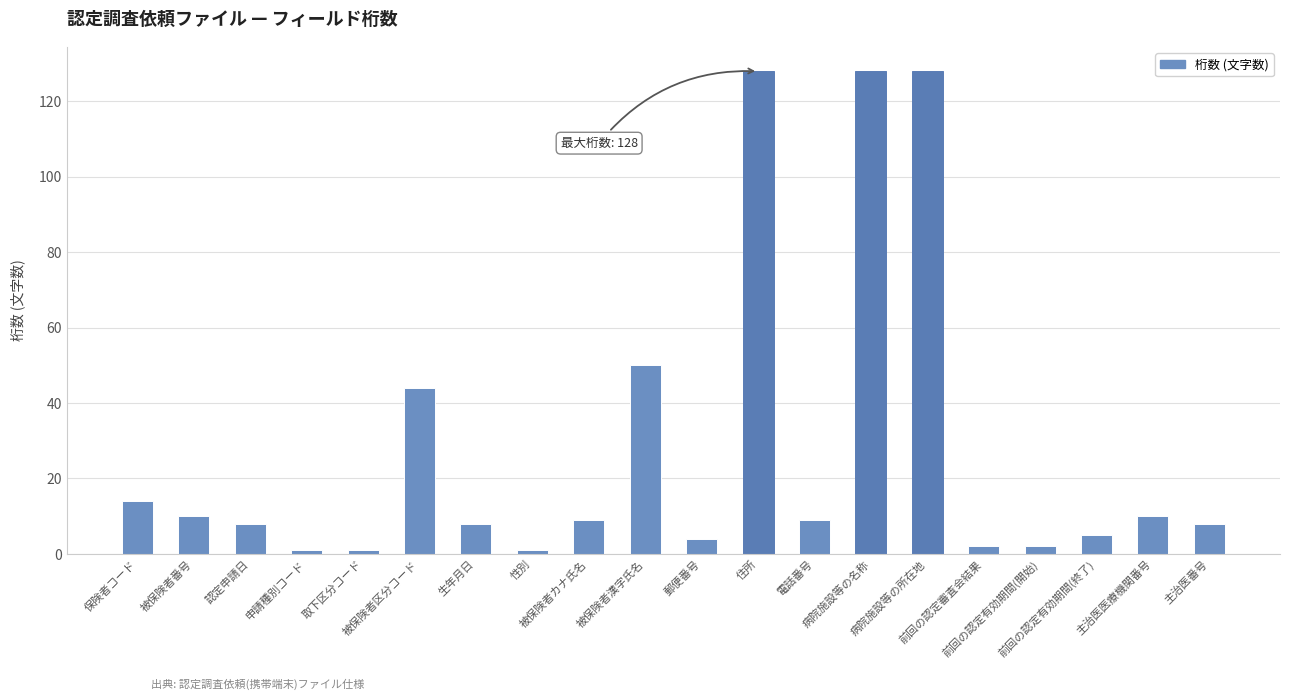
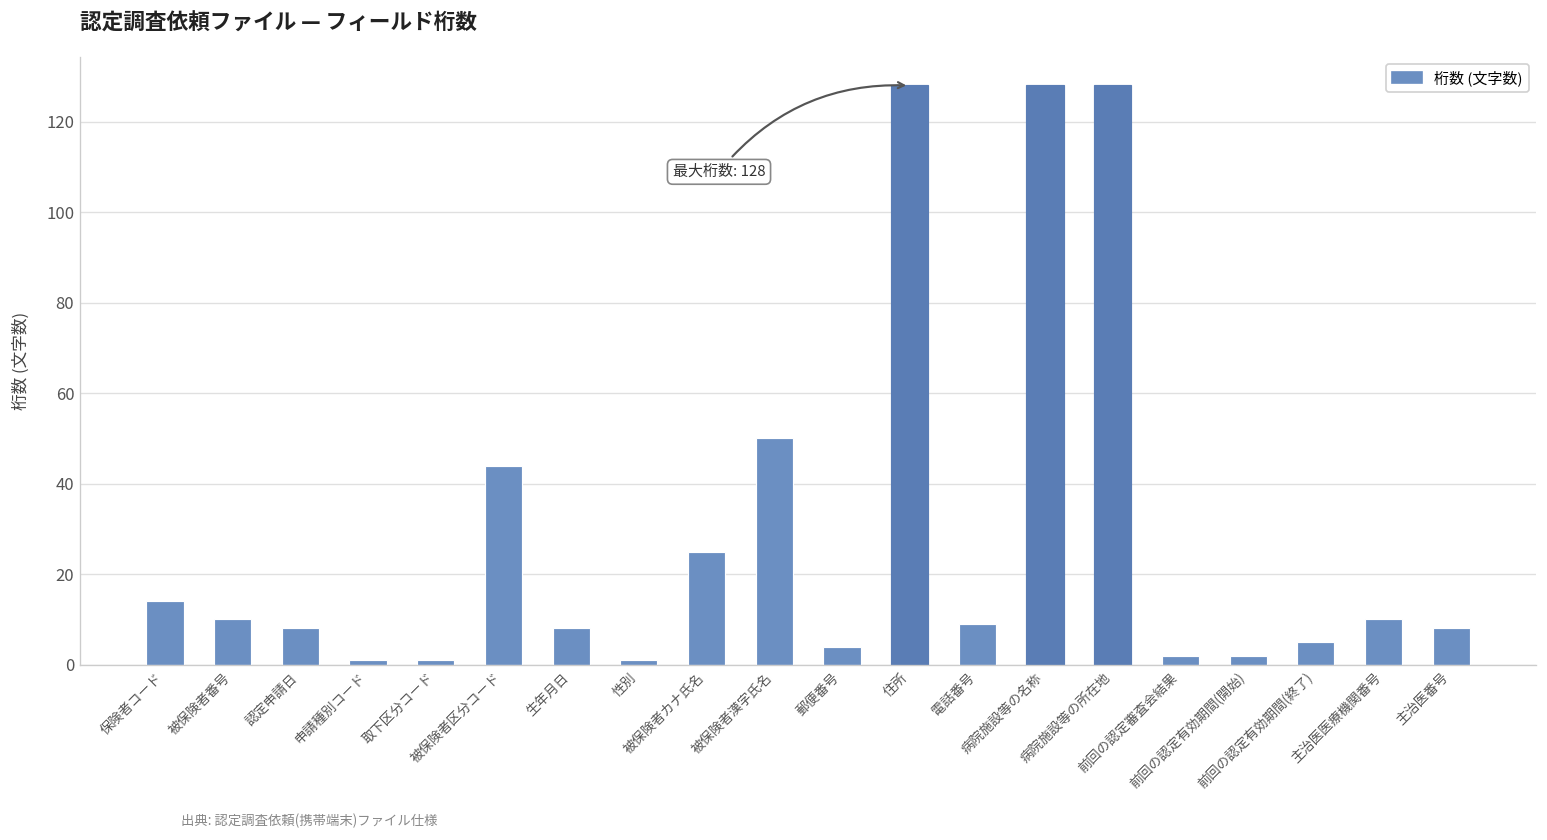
  {
    "保険者コード": 14,
    "被保険者番号": 10,
    "認定申請日": 8,
    "申請種別コード": 1,
    "取下区分コード": 1,
    "被保険者区分コード": 44,
    "生年月日": 8,
    "性別": 1,
-   "被保険者カナ氏名": 9,
+   "被保険者カナ氏名": 25,
    "被保険者漢字氏名": 50,
    "郵便番号": 4,
    "電話番号": 9,
    "病院施設等の名称": 128,
    "病院施設等の所在地": 128,
    "前回の認定審査会結果": 2,
    "前回の認定有効期間(開始)": 2,
    "前回の認定有効期間(終了)": 5,
    "主治医医療機関番号": 10,
    "主治医番号": 8
  }
